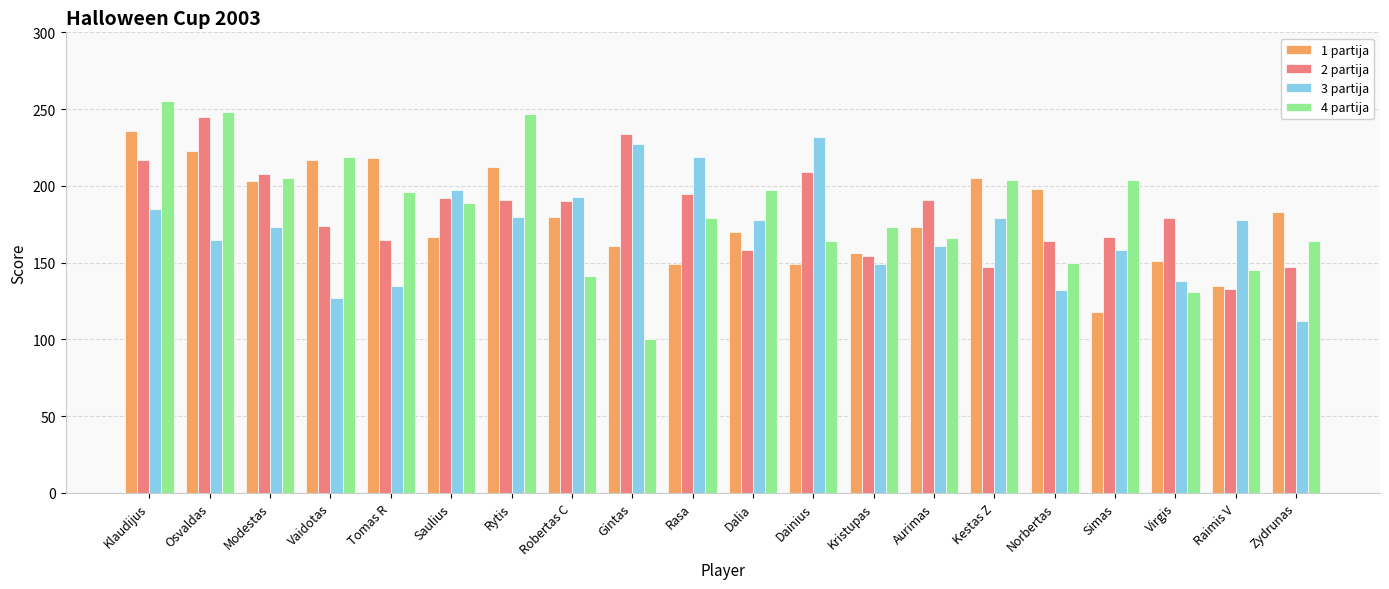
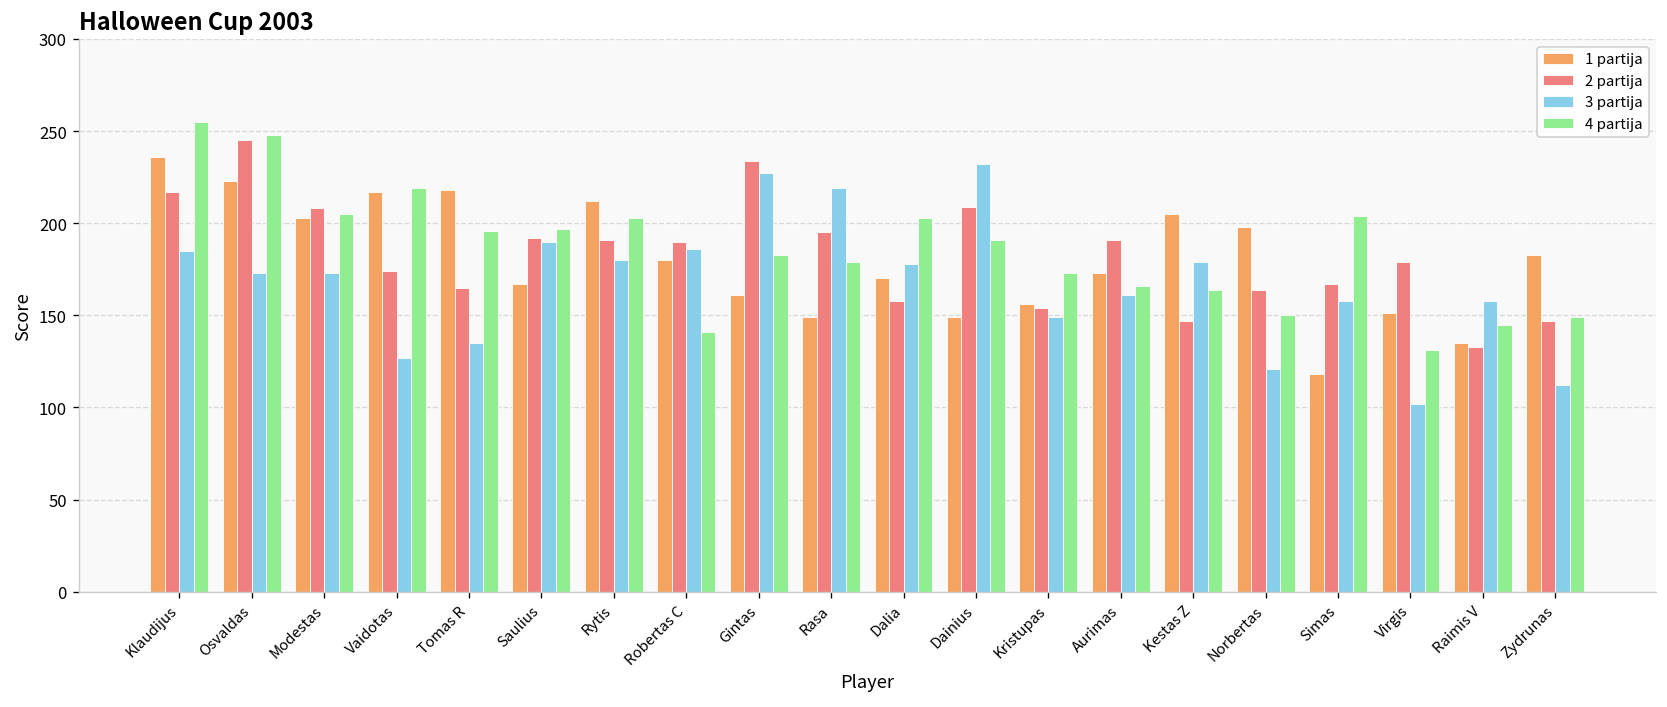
  {
    "3 partija": {
      "Klaudijus": 185,
-     "Osvaldas": 165,
+     "Osvaldas": 173,
      "Modestas": 173,
      "Vaidotas": 127,
      "Tomas R": 135,
-     "Saulius": 197,
+     "Saulius": 190,
      "Rytis": 180,
-     "Robertas C": 193,
+     "Robertas C": 186,
      "Gintas": 227,
      "Rasa": 219,
      "Dalia": 178,
      "Dainius": 232,
      "Kristupas": 149,
      "Aurimas": 161,
      "Kestas Z": 179,
-     "Norbertas": 132,
+     "Norbertas": 121,
      "Simas": 158,
-     "Virgis": 138,
-     "Raimis V": 178,
+     "Virgis": 102,
+     "Raimis V": 158,
      "Zydrunas": 112
    },
    "4 partija": {
      "Klaudijus": 255,
      "Osvaldas": 248,
      "Modestas": 205,
      "Vaidotas": 219,
      "Tomas R": 196,
-     "Saulius": 189,
-     "Rytis": 247,
+     "Saulius": 197,
+     "Rytis": 203,
      "Robertas C": 141,
-     "Gintas": 100,
+     "Gintas": 183,
      "Rasa": 179,
-     "Dalia": 197,
-     "Dainius": 164,
+     "Dalia": 203,
+     "Dainius": 191,
      "Kristupas": 173,
      "Aurimas": 166,
-     "Kestas Z": 204,
+     "Kestas Z": 164,
      "Norbertas": 150,
      "Simas": 204,
      "Virgis": 131,
      "Raimis V": 145,
-     "Zydrunas": 164
+     "Zydrunas": 149
    }
  }
